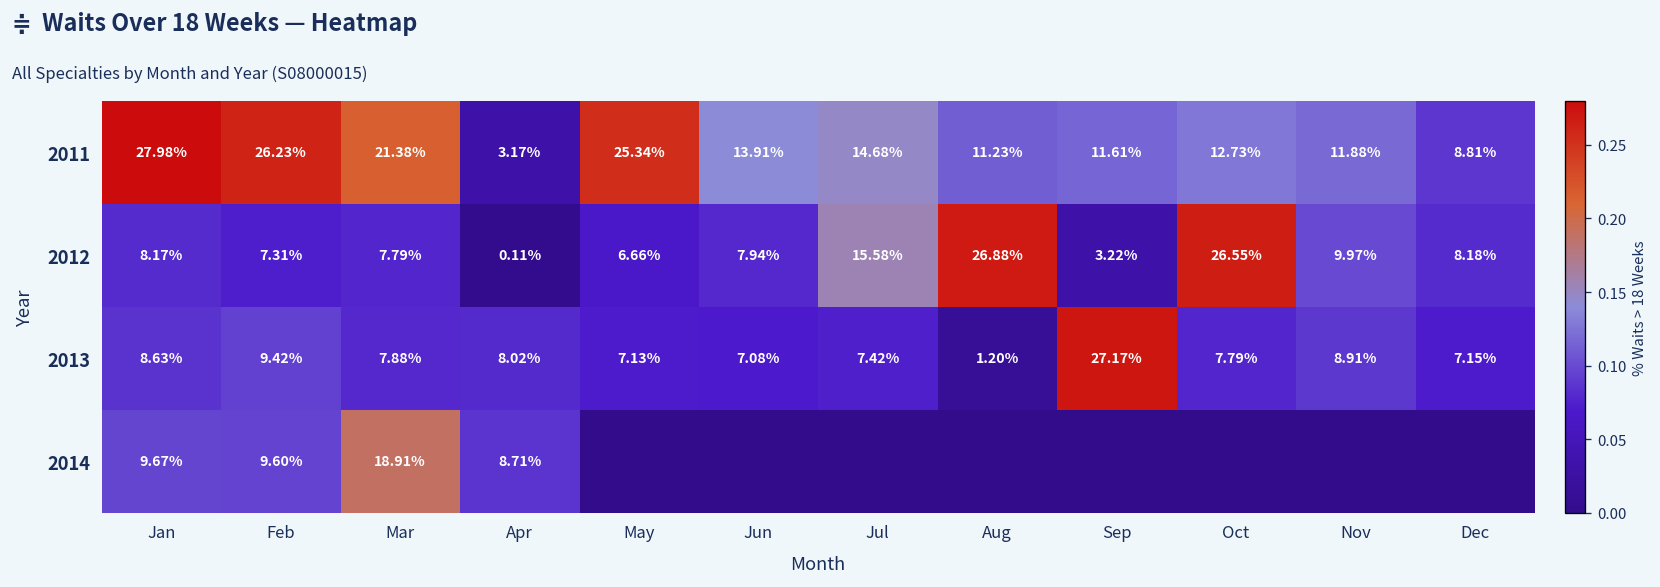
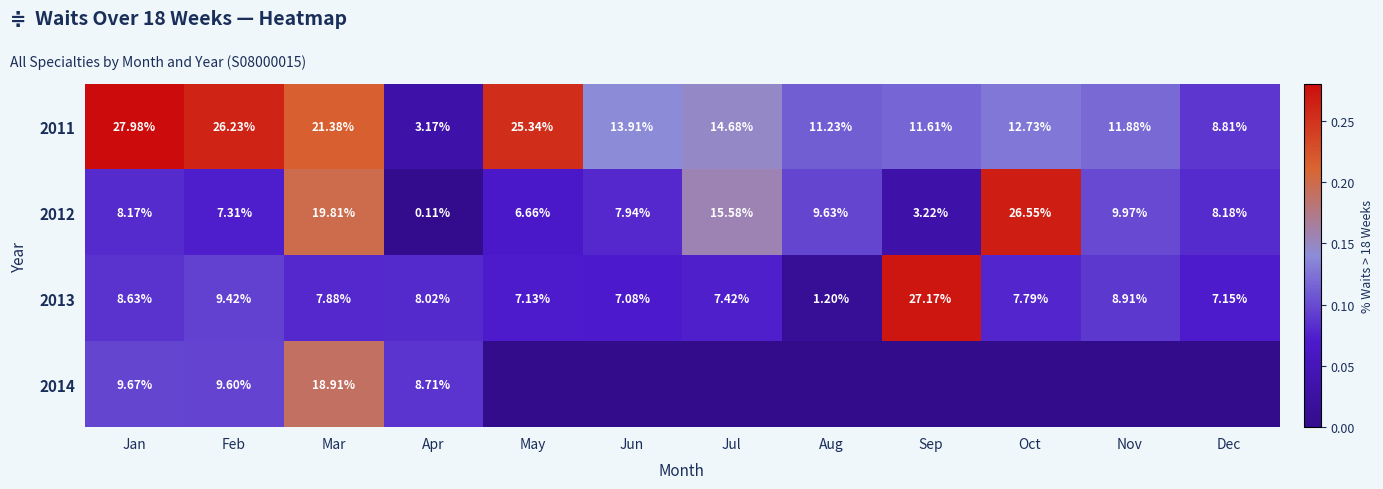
  {
    "2011": {
      "Jan": "27.98%",
      "Feb": "26.23%",
      "Mar": "21.38%",
      "Apr": "3.17%",
      "May": "25.34%",
      "Jun": "13.91%",
      "Jul": "14.68%",
      "Aug": "11.23%",
      "Sep": "11.61%",
      "Oct": "12.73%",
      "Nov": "11.88%",
      "Dec": "8.81%"
    },
    "2012": {
      "Jan": "8.17%",
      "Feb": "7.31%",
-     "Mar": "7.79%",
+     "Mar": "19.81%",
      "Apr": "0.11%",
      "May": "6.66%",
      "Jun": "7.94%",
      "Jul": "15.58%",
-     "Aug": "26.88%",
+     "Aug": "9.63%",
      "Sep": "3.22%",
      "Oct": "26.55%",
      "Nov": "9.97%",
      "Dec": "8.18%"
    },
    "2013": {
      "Jan": "8.63%",
      "Feb": "9.42%",
      "Mar": "7.88%",
      "Apr": "8.02%",
      "May": "7.13%",
      "Jun": "7.08%",
      "Jul": "7.42%",
      "Aug": "1.20%",
      "Sep": "27.17%",
      "Oct": "7.79%",
      "Nov": "8.91%",
      "Dec": "7.15%"
    },
    "2014": {
      "Jan": "9.67%",
      "Feb": "9.60%",
      "Mar": "18.91%",
      "Apr": "8.71%"
    }
  }
